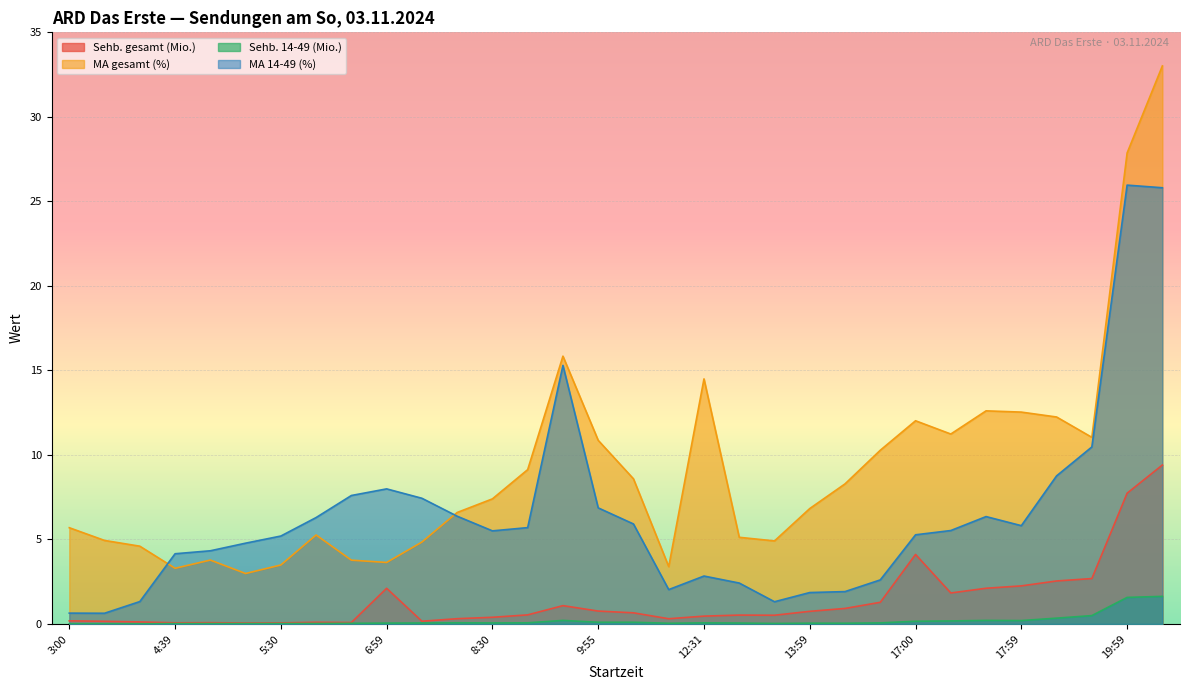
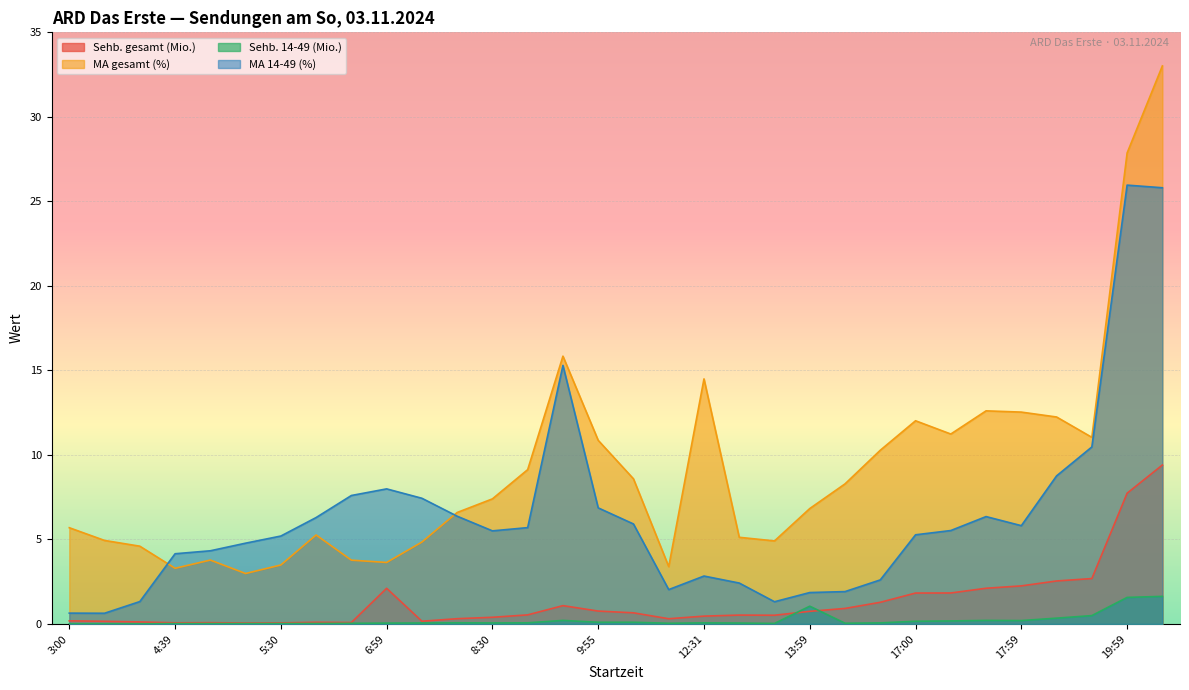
  {
    "Sehb. gesamt (Mio.)": {
      "3:00": 0.2,
      "6:59": 2.1,
      "8:30": 0.4,
      "9:55": 0.8,
      "12:31": 0.5,
      "13:59": 0.7,
-     "17:00": 4.1,
+     "17:00": 1.8,
      "17:59": 2.3,
      "19:59": 7.7
    },
    "MA gesamt (%)": {
      "3:00": 5.7,
      "4:39": 3.3,
      "5:30": 3.5,
      "6:59": 3.6,
      "8:30": 7.4,
      "9:55": 10.9,
      "12:31": 14.5,
      "13:59": 6.8,
      "17:00": 12.0,
      "17:59": 12.5,
      "19:59": 27.9
    },
    "Sehb. 14-49 (Mio.)": {
      "3:00": 0.0,
      "6:59": 0.0,
      "8:30": 0.1,
      "9:55": 0.1,
      "12:31": 0.1,
-     "13:59": 0.0,
+     "13:59": 1.1,
      "17:00": 0.2,
      "17:59": 0.2,
      "19:59": 1.6
    },
    "MA 14-49 (%)": {
      "3:00": 0.6,
      "4:39": 4.2,
      "5:30": 5.2,
      "6:59": 8.0,
      "8:30": 5.5,
      "9:55": 6.9,
      "12:31": 2.8,
      "13:59": 1.9,
      "17:00": 5.3,
      "17:59": 5.8,
      "19:59": 26.0
    }
  }
